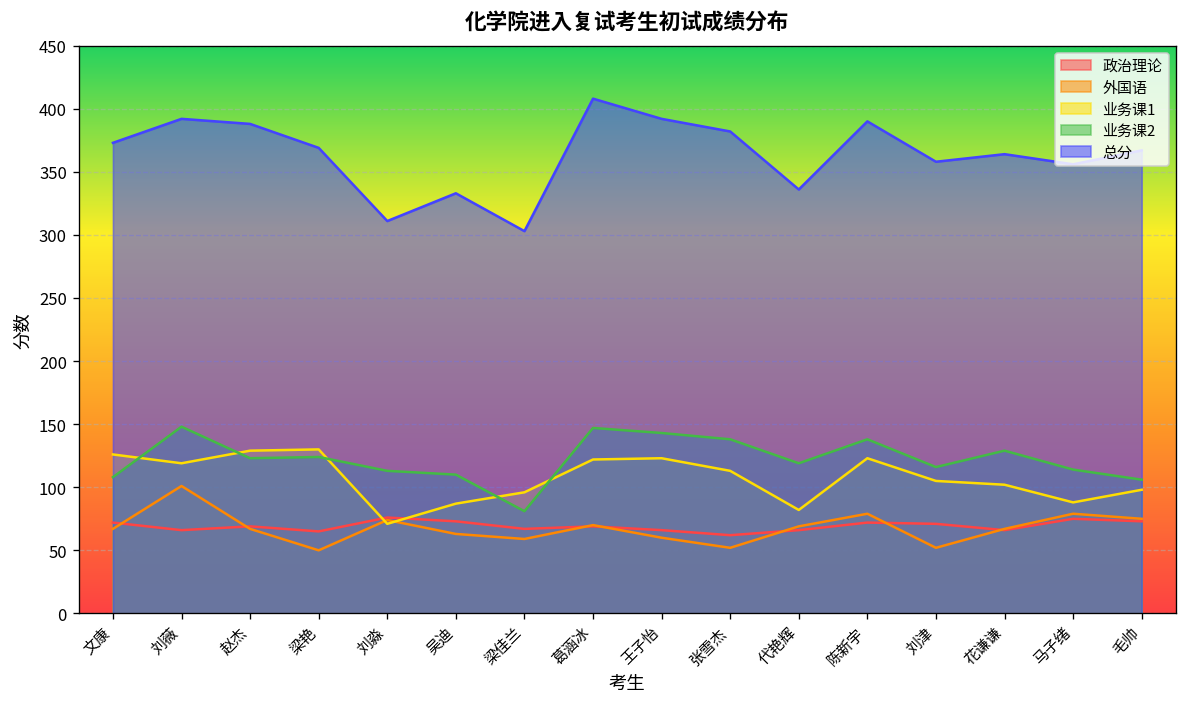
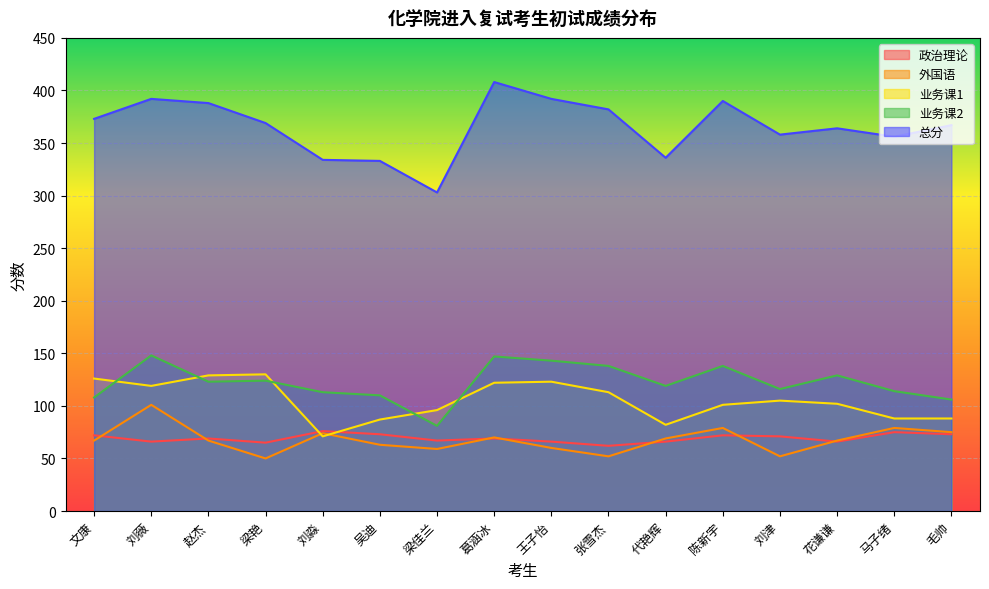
  {
    "政治理论": {
      "文康": 72,
      "刘薇": 66,
      "梁艳": 65,
      "吴迪": 73,
      "梁佳兰": 67,
      "王子怡": 66,
      "张雪杰": 62,
      "代艳辉": 66,
      "陈新宇": 72,
      "刘津": 71,
      "马子绪": 75
    },
    "外国语": {
      "文康": 67,
      "刘薇": 101,
      "梁艳": 50,
      "吴迪": 63,
      "梁佳兰": 59,
      "王子怡": 60,
      "张雪杰": 52,
      "代艳辉": 69,
      "陈新宇": 79,
      "刘津": 52,
      "马子绪": 79
    },
    "业务课1": {
      "文康": 126,
      "刘薇": 119,
      "赵杰": 129,
      "梁艳": 130,
      "刘淼": 71,
      "吴迪": 87,
      "梁佳兰": 96,
      "葛涵冰": 122,
      "王子怡": 123,
      "张雪杰": 113,
      "代艳辉": 82,
-     "陈新宇": 123,
+     "陈新宇": 101,
      "刘津": 105,
      "花谦谦": 102,
      "马子绪": 88,
-     "毛帅": 98
+     "毛帅": 88
    },
    "业务课2": {
      "文康": 108,
      "刘薇": 148,
      "赵杰": 123,
      "梁艳": 124,
      "刘淼": 113,
      "吴迪": 110,
      "梁佳兰": 81,
      "葛涵冰": 147,
      "王子怡": 143,
      "张雪杰": 138,
      "代艳辉": 119,
      "陈新宇": 138,
      "刘津": 116,
      "花谦谦": 129,
      "马子绪": 114,
      "毛帅": 106
    },
    "总分": {
      "文康": 373,
      "刘薇": 392,
      "赵杰": 388,
      "梁艳": 369,
-     "刘淼": 311,
+     "刘淼": 334,
      "吴迪": 333,
      "梁佳兰": 303,
      "葛涵冰": 408,
      "王子怡": 392,
      "张雪杰": 382,
      "代艳辉": 336,
      "陈新宇": 390,
      "刘津": 358,
      "花谦谦": 364
    }
  }
